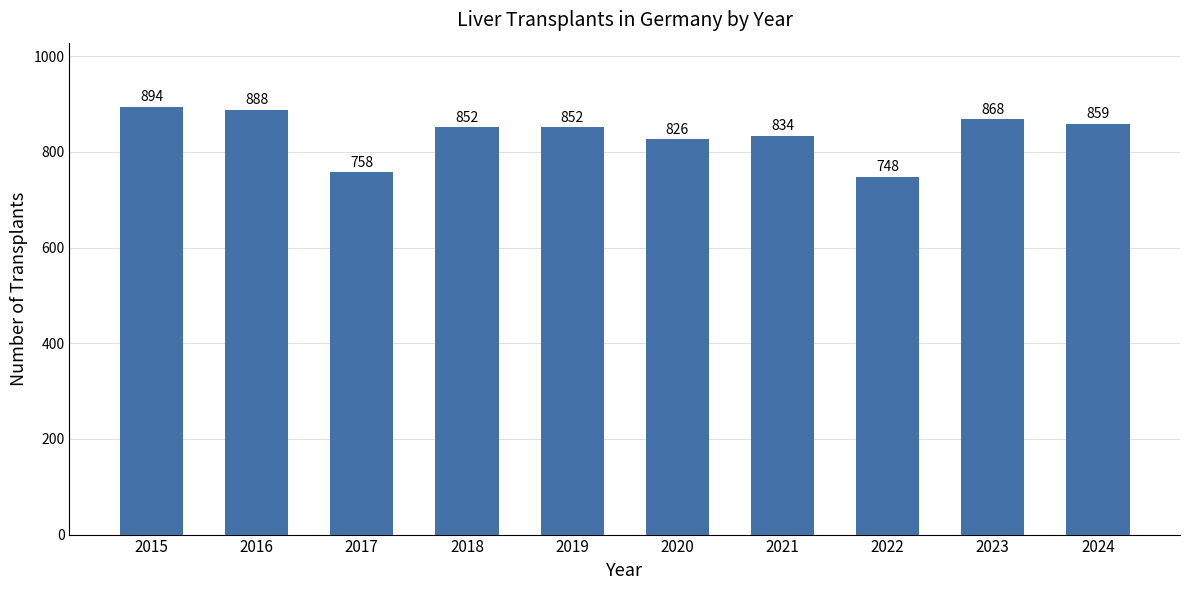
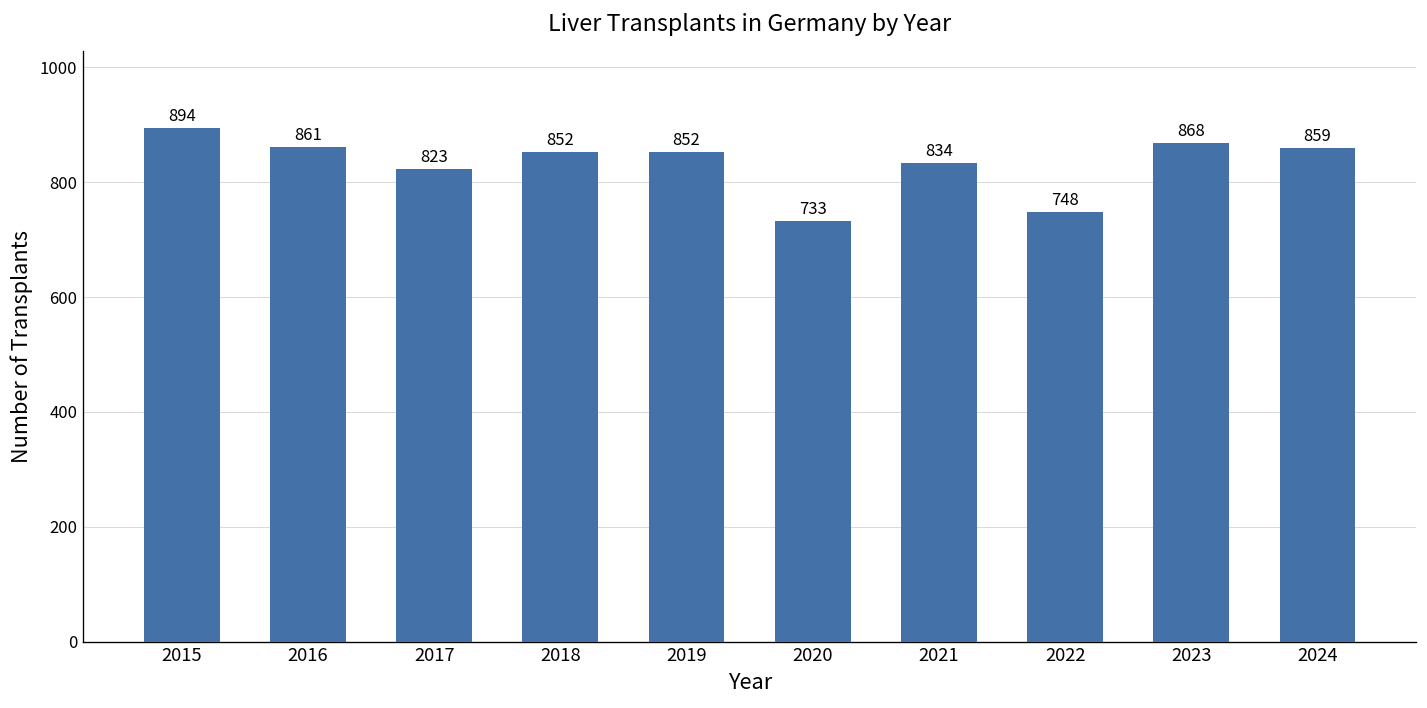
  {
    "2015": 894,
-   "2016": 888,
-   "2017": 758,
+   "2016": 861,
+   "2017": 823,
    "2018": 852,
    "2019": 852,
-   "2020": 826,
+   "2020": 733,
    "2021": 834,
    "2022": 748,
    "2023": 868,
    "2024": 859
  }
